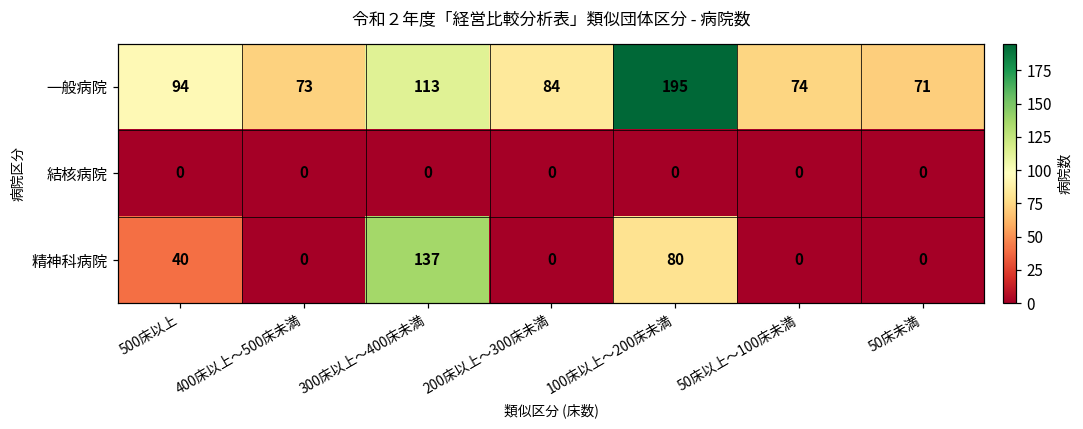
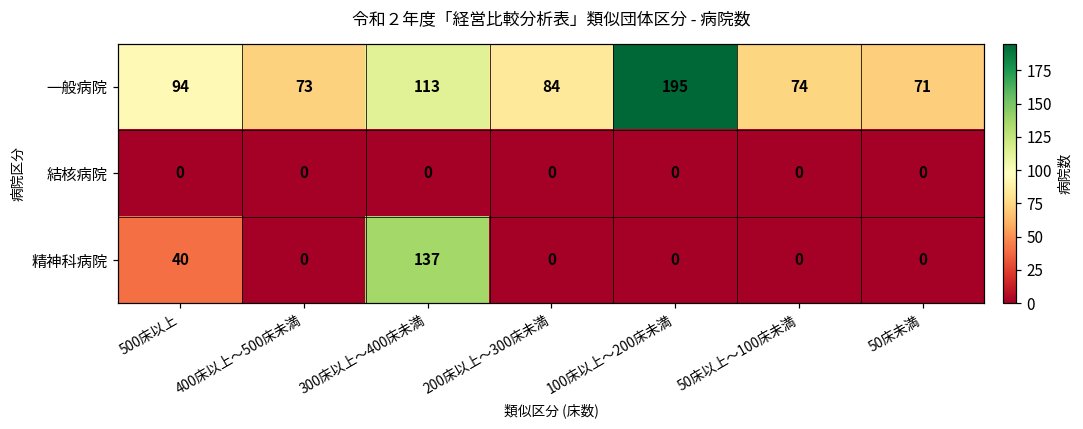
  {
    "一般病院": {
      "500床以上": 94,
      "400床以上～500床未満": 73,
      "300床以上～400床未満": 113,
      "200床以上～300床未満": 84,
      "100床以上～200床未満": 195,
      "50床以上～100床未満": 74,
      "50床未満": 71
    },
    "結核病院": {
      "500床以上": 0,
      "400床以上～500床未満": 0,
      "300床以上～400床未満": 0,
      "200床以上～300床未満": 0,
      "100床以上～200床未満": 0,
      "50床以上～100床未満": 0,
      "50床未満": 0
    },
    "精神科病院": {
      "500床以上": 40,
      "400床以上～500床未満": 0,
      "300床以上～400床未満": 137,
      "200床以上～300床未満": 0,
-     "100床以上～200床未満": 80,
+     "100床以上～200床未満": 0,
      "50床以上～100床未満": 0,
      "50床未満": 0
    }
  }
